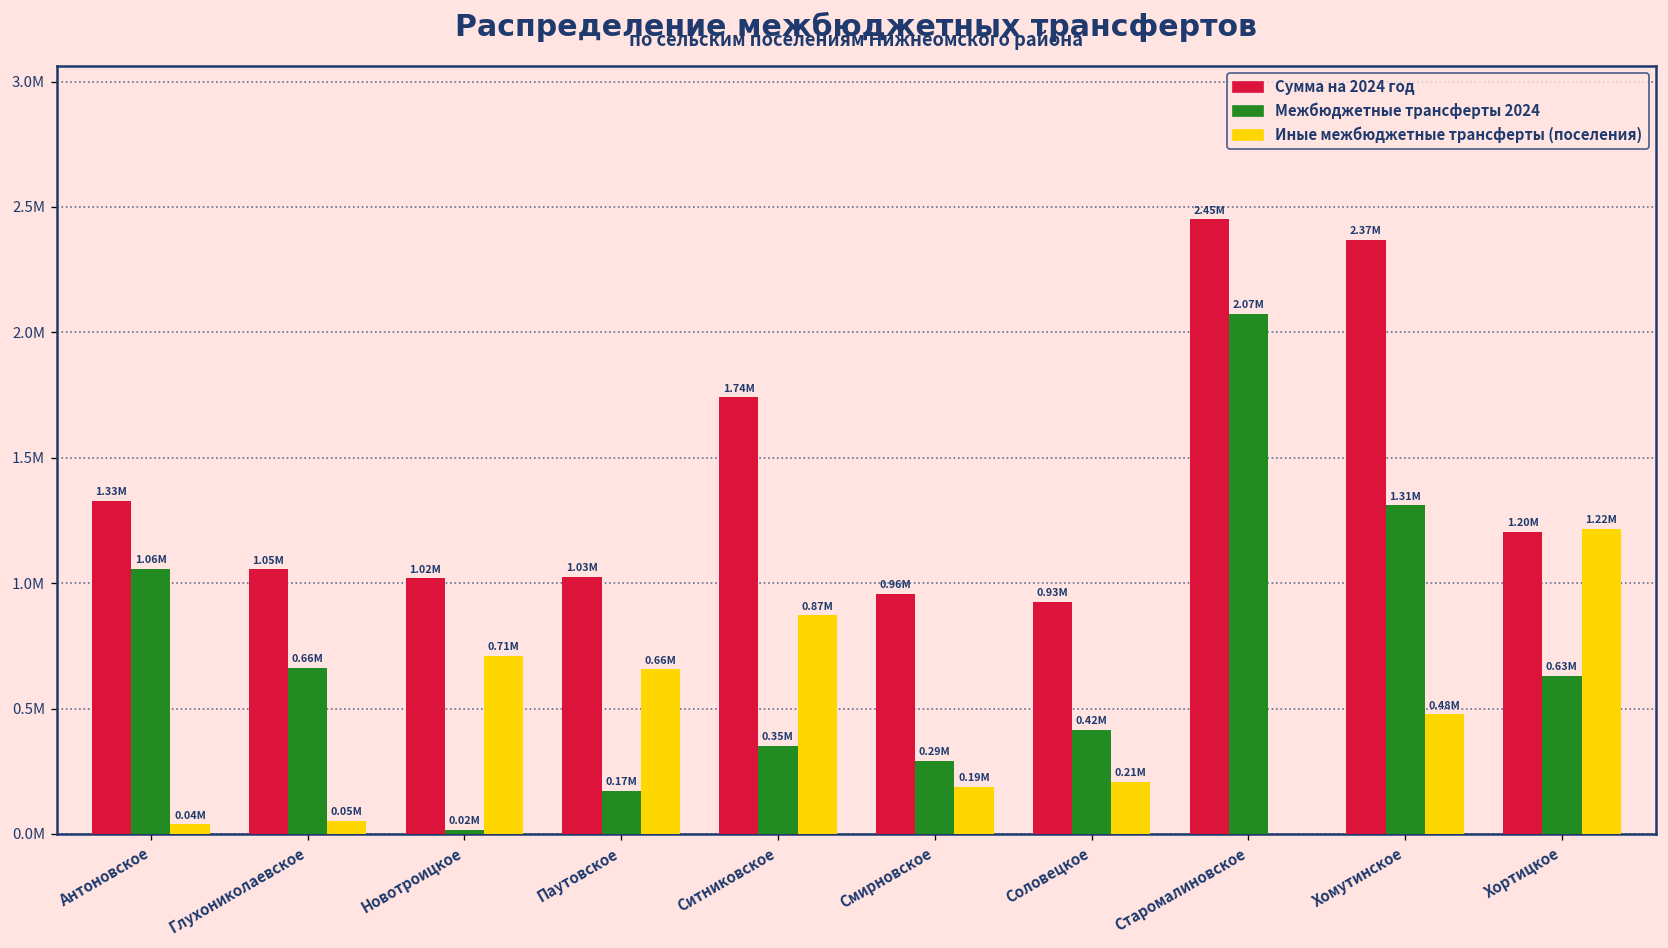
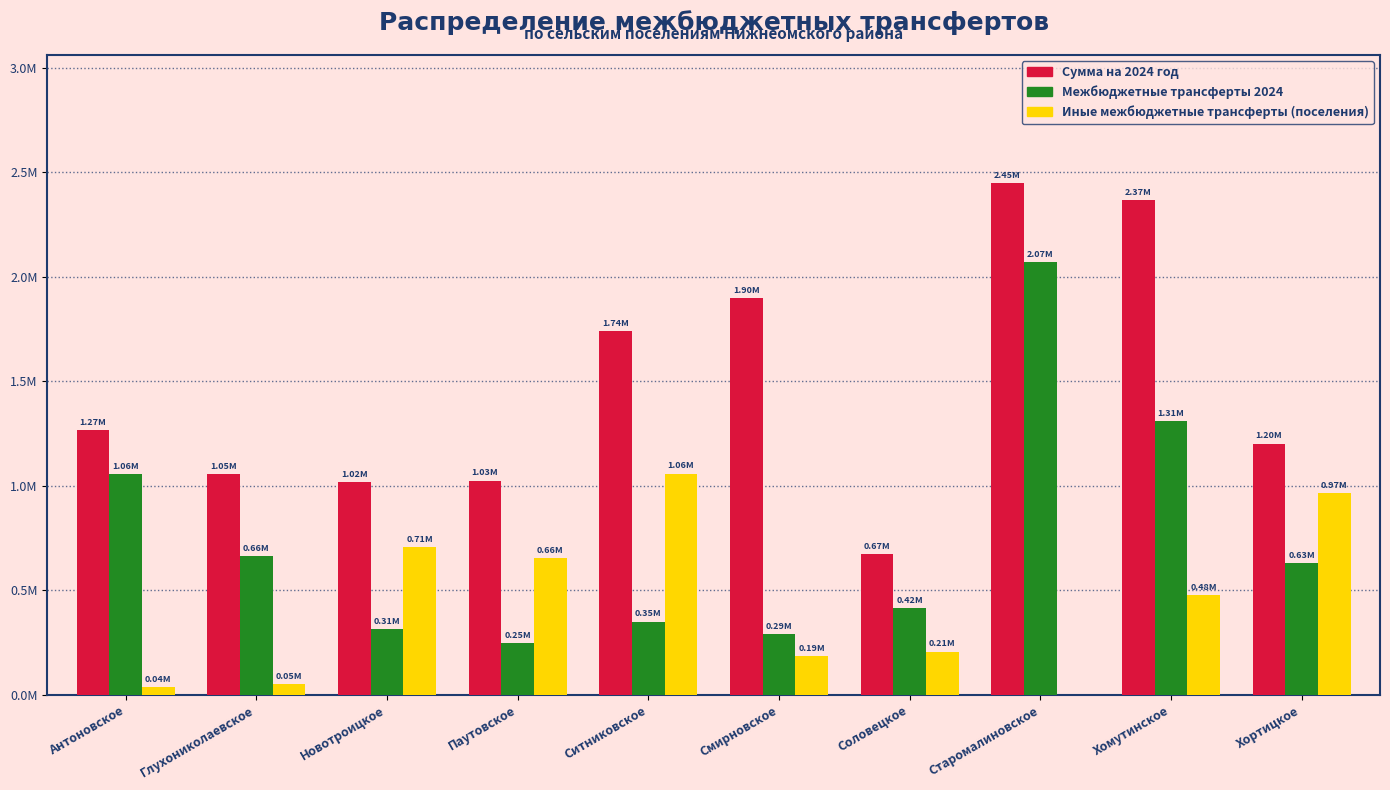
  {
    "Сумма на 2024 год": {
-     "Антоновское": "1.33M",
+     "Антоновское": "1.27M",
      "Глухониколаевское": "1.05M",
      "Новотроицкое": "1.02M",
      "Паутовское": "1.03M",
      "Ситниковское": "1.74M",
-     "Смирновское": "0.96M",
-     "Соловецкое": "0.93M",
+     "Смирновское": "1.90M",
+     "Соловецкое": "0.67M",
      "Старомалиновское": "2.45M",
      "Хомутинское": "2.37M",
      "Хортицкое": "1.20M"
    },
    "Межбюджетные трансферты 2024": {
      "Антоновское": "1.06M",
      "Глухониколаевское": "0.66M",
-     "Новотроицкое": "0.02M",
-     "Паутовское": "0.17M",
+     "Новотроицкое": "0.31M",
+     "Паутовское": "0.25M",
      "Ситниковское": "0.35M",
      "Смирновское": "0.29M",
      "Соловецкое": "0.42M",
      "Старомалиновское": "2.07M",
      "Хомутинское": "1.31M",
      "Хортицкое": "0.63M"
    },
    "Иные межбюджетные трансферты (поселения)": {
      "Антоновское": "0.04M",
      "Глухониколаевское": "0.05M",
      "Новотроицкое": "0.71M",
      "Паутовское": "0.66M",
-     "Ситниковское": "0.87M",
+     "Ситниковское": "1.06M",
      "Смирновское": "0.19M",
      "Соловецкое": "0.21M",
      "Хомутинское": "0.48M",
-     "Хортицкое": "1.22M"
+     "Хортицкое": "0.97M"
    }
  }
